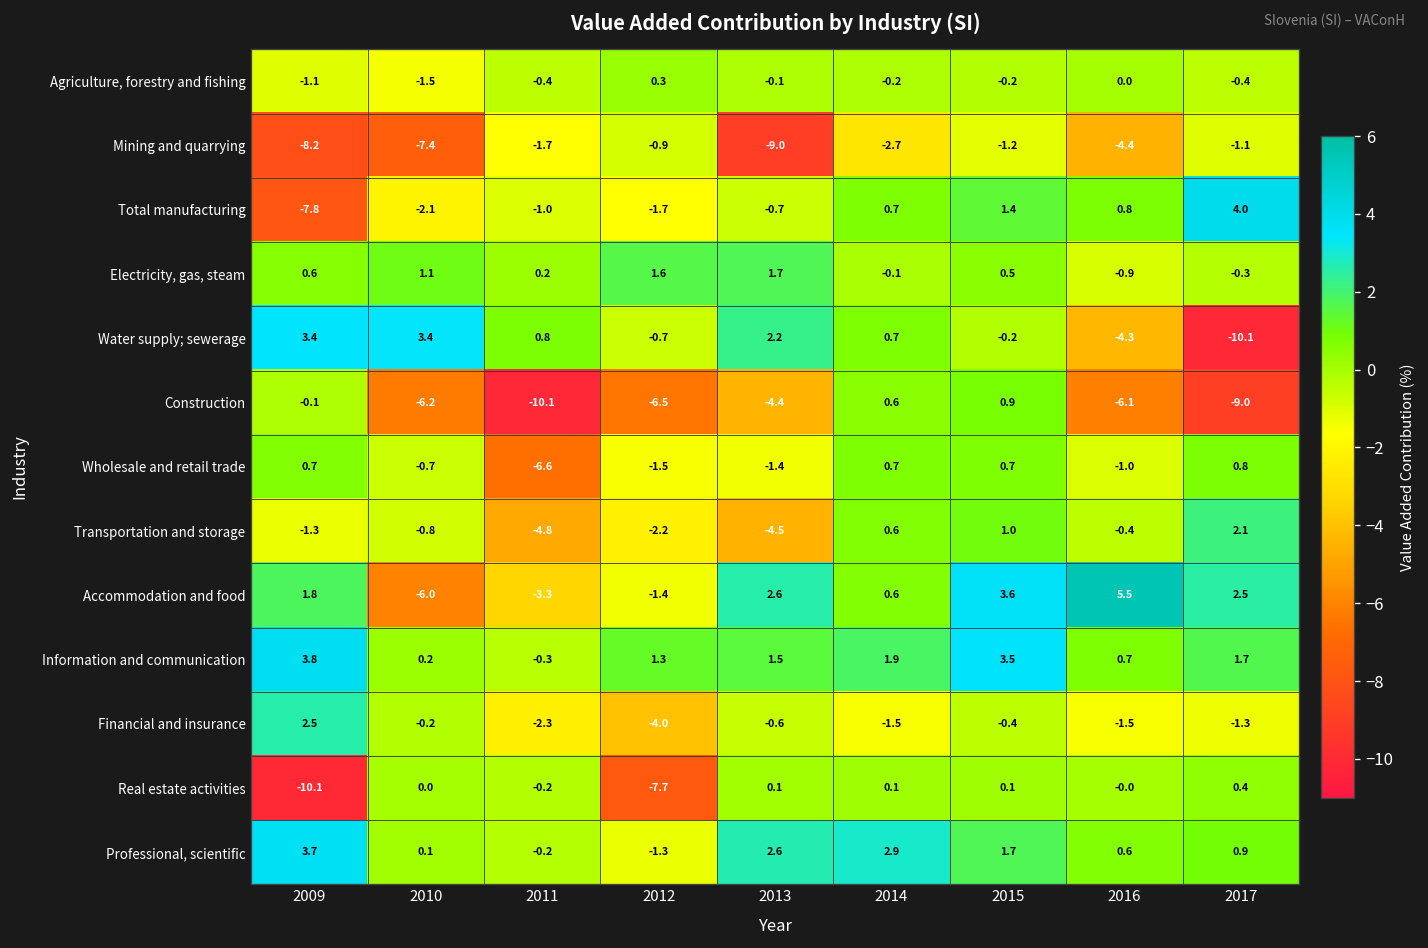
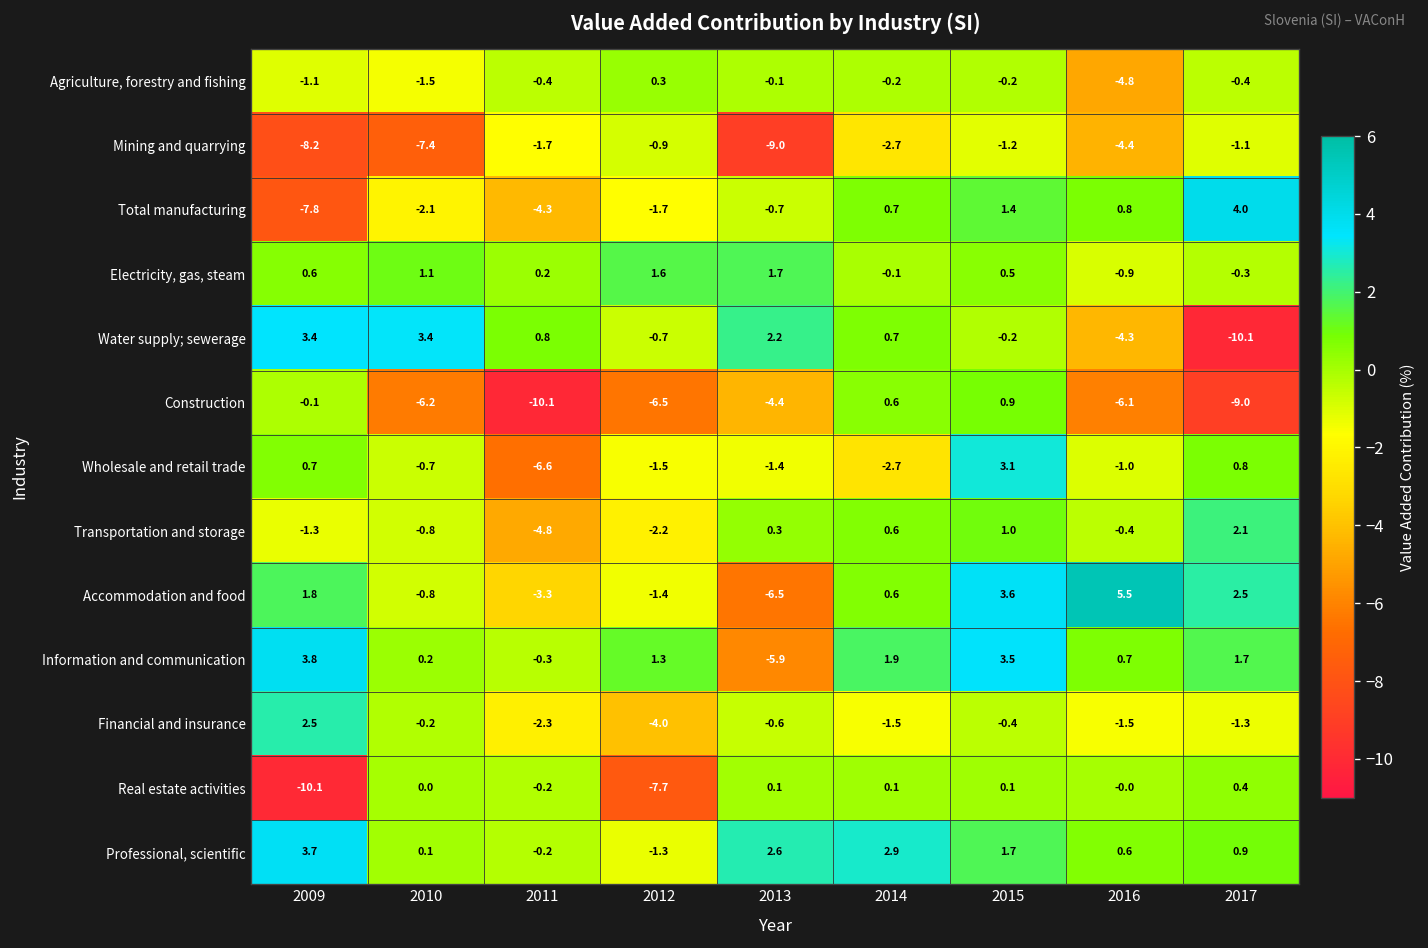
  {
    "Agriculture, forestry and fishing": {
      "2009": -1.1,
      "2010": -1.5,
      "2011": -0.4,
      "2012": 0.3,
      "2013": -0.1,
      "2014": -0.2,
      "2015": -0.2,
-     "2016": 0.0,
+     "2016": -4.8,
      "2017": -0.4
    },
    "Mining and quarrying": {
      "2009": -8.2,
      "2010": -7.4,
      "2011": -1.7,
      "2012": -0.9,
      "2013": -9.0,
      "2014": -2.7,
      "2015": -1.2,
      "2016": -4.4,
      "2017": -1.1
    },
    "Total manufacturing": {
      "2009": -7.8,
      "2010": -2.1,
-     "2011": -1.0,
+     "2011": -4.3,
      "2012": -1.7,
      "2013": -0.7,
      "2014": 0.7,
      "2015": 1.4,
      "2016": 0.8,
      "2017": 4.0
    },
    "Electricity, gas, steam": {
      "2009": 0.6,
      "2010": 1.1,
      "2011": 0.2,
      "2012": 1.6,
      "2013": 1.7,
      "2014": -0.1,
      "2015": 0.5,
      "2016": -0.9,
      "2017": -0.3
    },
    "Water supply; sewerage": {
      "2009": 3.4,
      "2010": 3.4,
      "2011": 0.8,
      "2012": -0.7,
      "2013": 2.2,
      "2014": 0.7,
      "2015": -0.2,
      "2016": -4.3,
      "2017": -10.1
    },
    "Construction": {
      "2009": -0.1,
      "2010": -6.2,
      "2011": -10.1,
      "2012": -6.5,
      "2013": -4.4,
      "2014": 0.6,
      "2015": 0.9,
      "2016": -6.1,
      "2017": -9.0
    },
    "Wholesale and retail trade": {
      "2009": 0.7,
      "2010": -0.7,
      "2011": -6.6,
      "2012": -1.5,
      "2013": -1.4,
-     "2014": 0.7,
-     "2015": 0.7,
+     "2014": -2.7,
+     "2015": 3.1,
      "2016": -1.0,
      "2017": 0.8
    },
    "Transportation and storage": {
      "2009": -1.3,
      "2010": -0.8,
      "2011": -4.8,
      "2012": -2.2,
-     "2013": -4.5,
+     "2013": 0.3,
      "2014": 0.6,
      "2015": 1.0,
      "2016": -0.4,
      "2017": 2.1
    },
    "Accommodation and food": {
      "2009": 1.8,
-     "2010": -6.0,
+     "2010": -0.8,
      "2011": -3.3,
      "2012": -1.4,
-     "2013": 2.6,
+     "2013": -6.5,
      "2014": 0.6,
      "2015": 3.6,
      "2016": 5.5,
      "2017": 2.5
    },
    "Information and communication": {
      "2009": 3.8,
      "2010": 0.2,
      "2011": -0.3,
      "2012": 1.3,
-     "2013": 1.5,
+     "2013": -5.9,
      "2014": 1.9,
      "2015": 3.5,
      "2016": 0.7,
      "2017": 1.7
    },
    "Financial and insurance": {
      "2009": 2.5,
      "2010": -0.2,
      "2011": -2.3,
      "2012": -4.0,
      "2013": -0.6,
      "2014": -1.5,
      "2015": -0.4,
      "2016": -1.5,
      "2017": -1.3
    },
    "Real estate activities": {
      "2009": -10.1,
      "2010": 0.0,
      "2011": -0.2,
      "2012": -7.7,
      "2013": 0.1,
      "2014": 0.1,
      "2015": 0.1,
      "2016": -0.0,
      "2017": 0.4
    },
    "Professional, scientific": {
      "2009": 3.7,
      "2010": 0.1,
      "2011": -0.2,
      "2012": -1.3,
      "2013": 2.6,
      "2014": 2.9,
      "2015": 1.7,
      "2016": 0.6,
      "2017": 0.9
    }
  }
